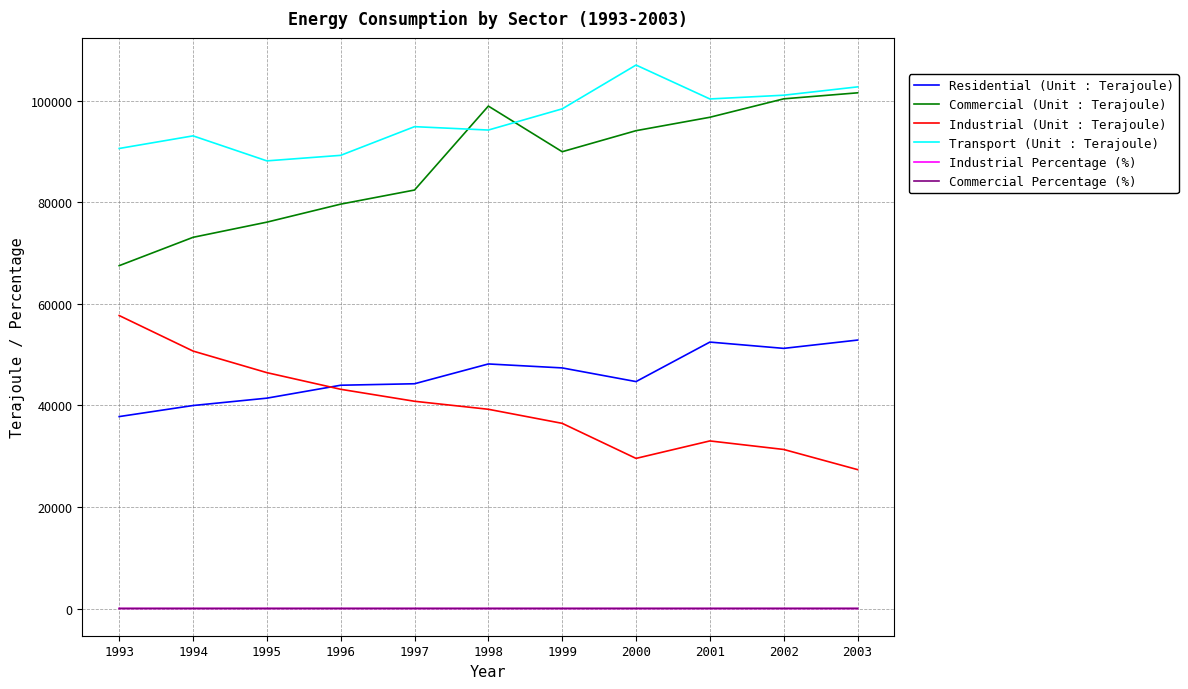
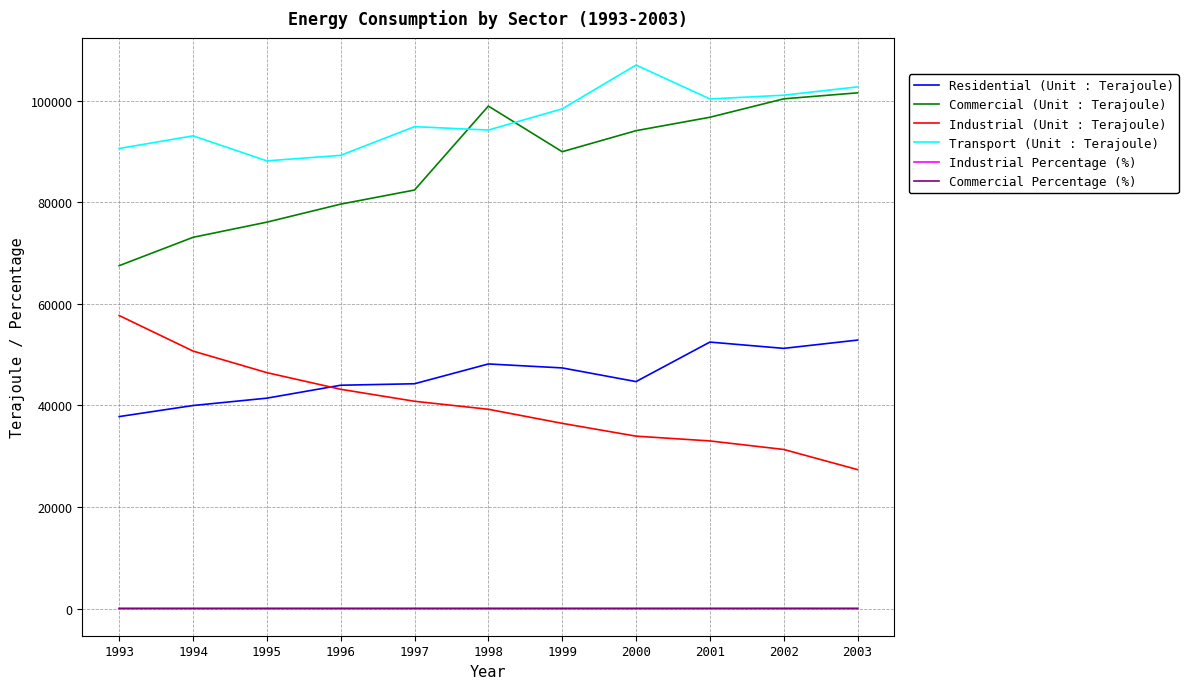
  {
    "Residential (Unit : Terajoule)": {
      "1993": 38000,
      "1994": 40000,
      "1995": 41000,
      "1996": 44000,
      "1997": 44000,
      "1998": 48000,
      "1999": 47000,
      "2000": 45000,
      "2001": 52000,
      "2002": 51000,
      "2003": 53000
    },
    "Commercial (Unit : Terajoule)": {
      "1993": 67000,
      "1994": 73000,
      "1995": 76000,
      "1996": 80000,
      "1997": 82000,
      "1998": 99000,
      "1999": 90000,
      "2000": 94000,
      "2001": 97000,
      "2002": 100000,
      "2003": 102000
    },
    "Industrial (Unit : Terajoule)": {
      "1993": 58000,
      "1994": 51000,
      "1995": 46000,
      "1996": 43000,
      "1997": 41000,
      "1998": 39000,
      "1999": 36000,
-     "2000": 30000,
+     "2000": 34000,
      "2001": 33000,
      "2002": 31000,
      "2003": 27000
    },
    "Transport (Unit : Terajoule)": {
      "1993": 91000,
      "1994": 93000,
      "1995": 88000,
      "1996": 89000,
      "1997": 95000,
      "1998": 94000,
      "1999": 98000,
      "2000": 107000,
      "2001": 100000,
      "2002": 101000,
      "2003": 103000
    }
  }
